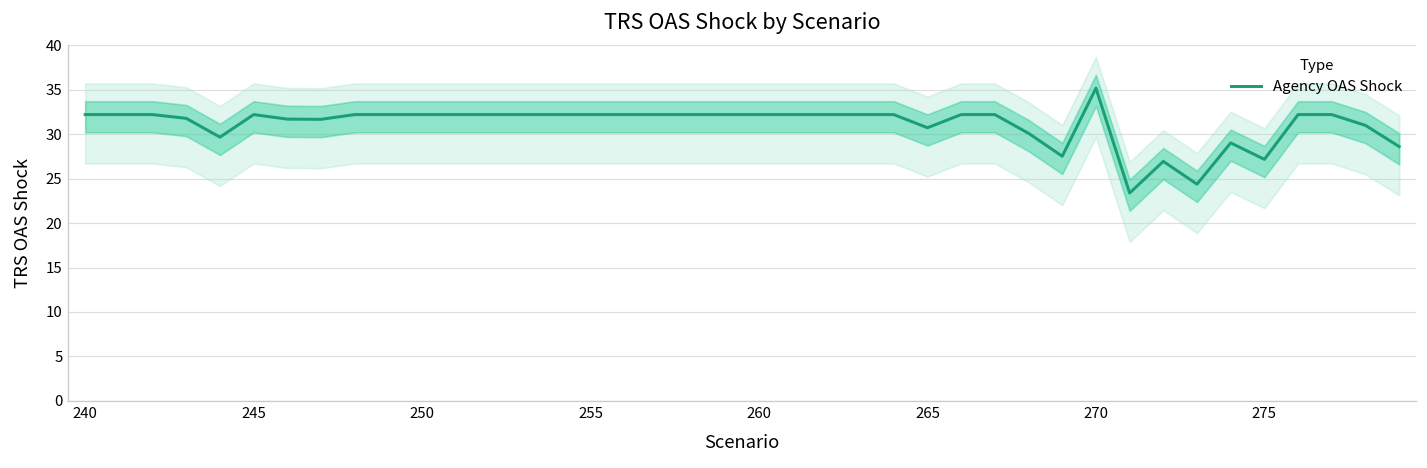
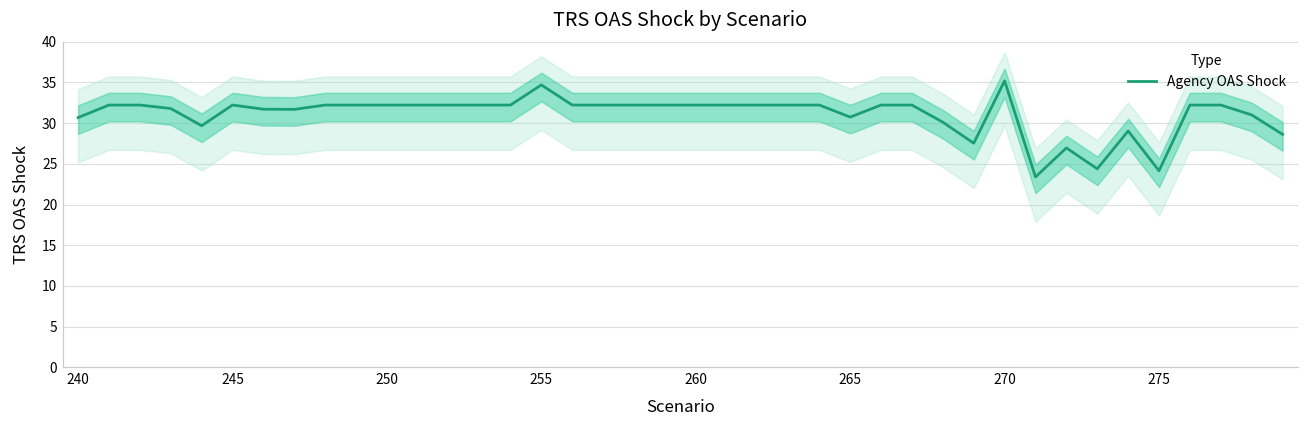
  {
    "Agency OAS Shock": {
-     "240": 32,
+     "240": 31,
      "245": 32,
      "250": 32,
-     "255": 32,
+     "255": 35,
      "260": 32,
      "265": 31,
      "270": 35,
-     "275": 27
+     "275": 24
    }
  }
